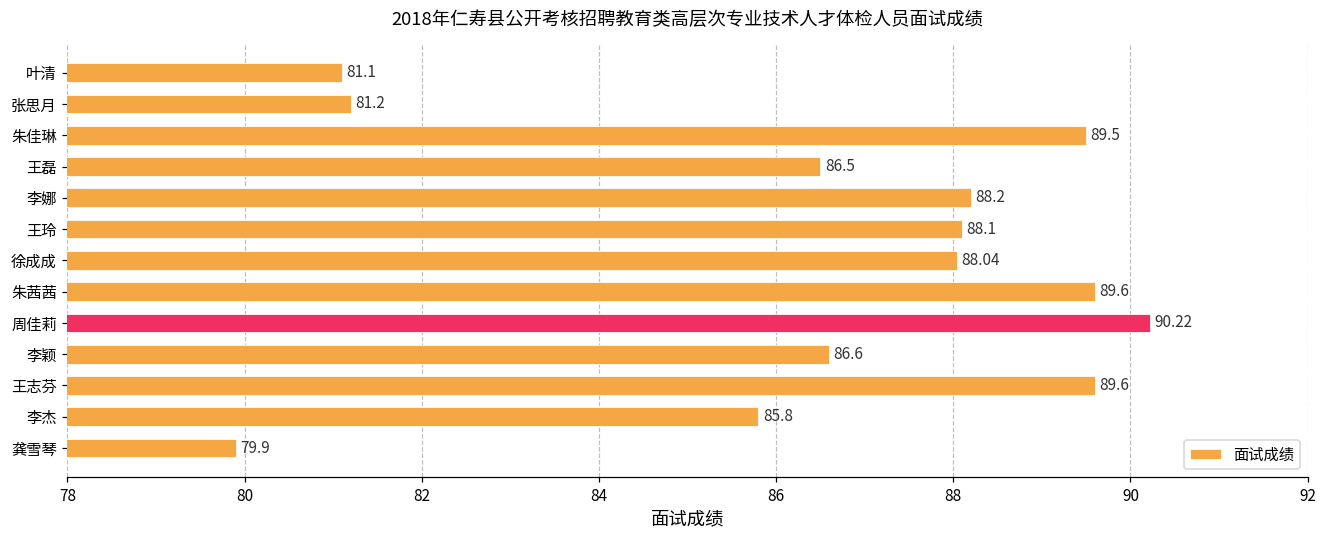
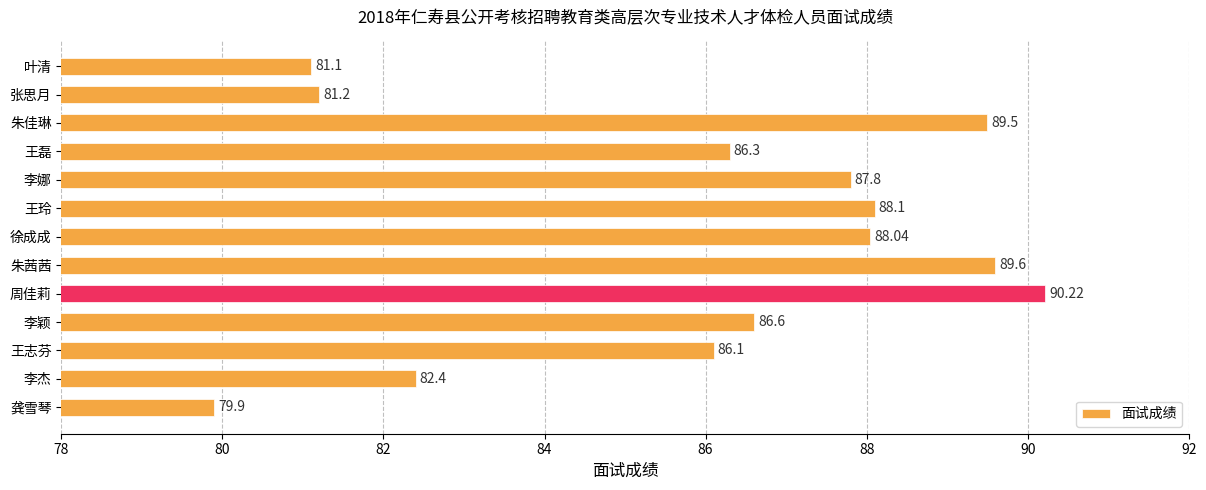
  {
    "叶清": 81.1,
    "张思月": 81.2,
    "朱佳琳": 89.5,
-   "王磊": 86.5,
-   "李娜": 88.2,
+   "王磊": 86.3,
+   "李娜": 87.8,
    "王玲": 88.1,
    "徐成成": 88.04,
    "朱茜茜": 89.6,
    "周佳莉": 90.22,
    "李颖": 86.6,
-   "王志芬": 89.6,
-   "李杰": 85.8,
+   "王志芬": 86.1,
+   "李杰": 82.4,
    "龚雪琴": 79.9
  }
